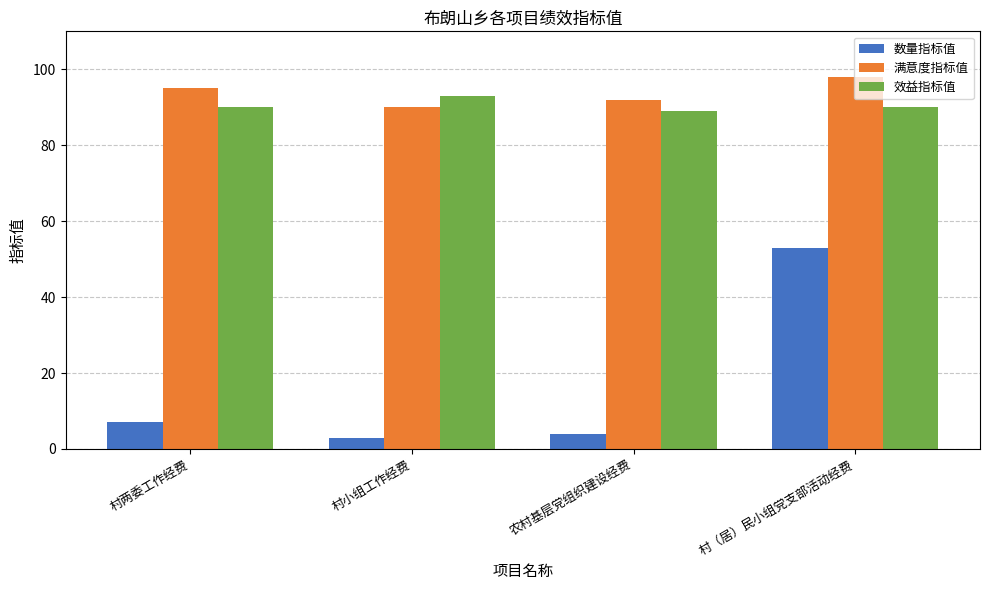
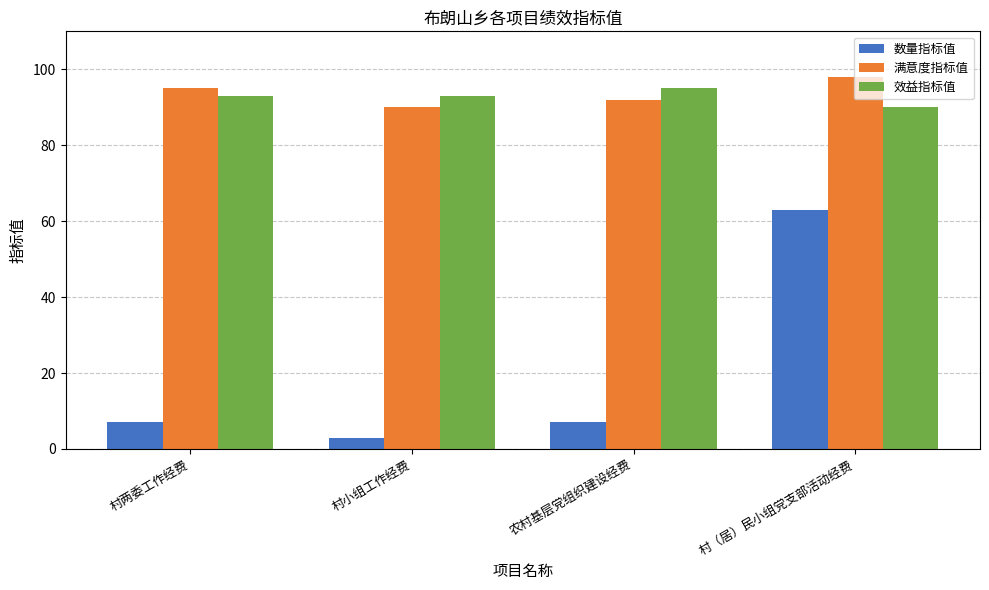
  {
    "数量指标值": {
      "村两委工作经费": 7,
      "村小组工作经费": 3,
-     "农村基层党组织建设经费": 4,
-     "村（居）民小组党支部活动经费": 53
+     "农村基层党组织建设经费": 7,
+     "村（居）民小组党支部活动经费": 63
    },
    "满意度指标值": {
      "村两委工作经费": 95,
      "村小组工作经费": 90,
      "农村基层党组织建设经费": 92
    },
    "效益指标值": {
-     "村两委工作经费": 90,
+     "村两委工作经费": 93,
      "村小组工作经费": 93,
-     "农村基层党组织建设经费": 89,
+     "农村基层党组织建设经费": 95,
      "村（居）民小组党支部活动经费": 90
    }
  }
